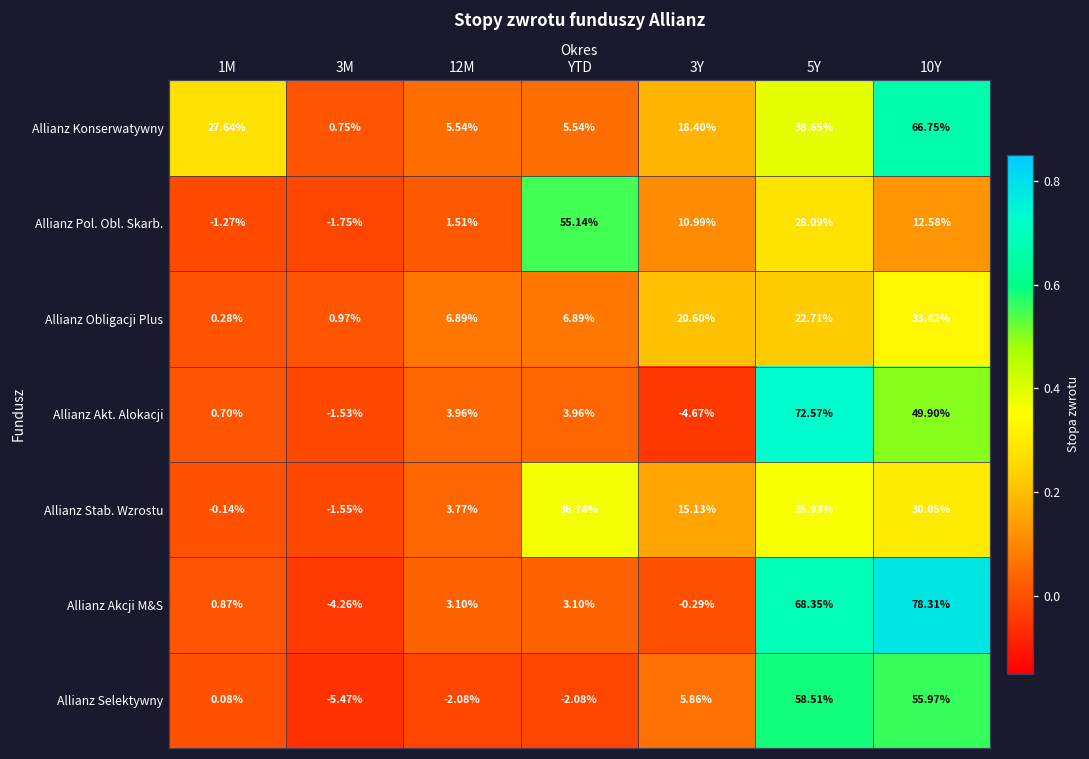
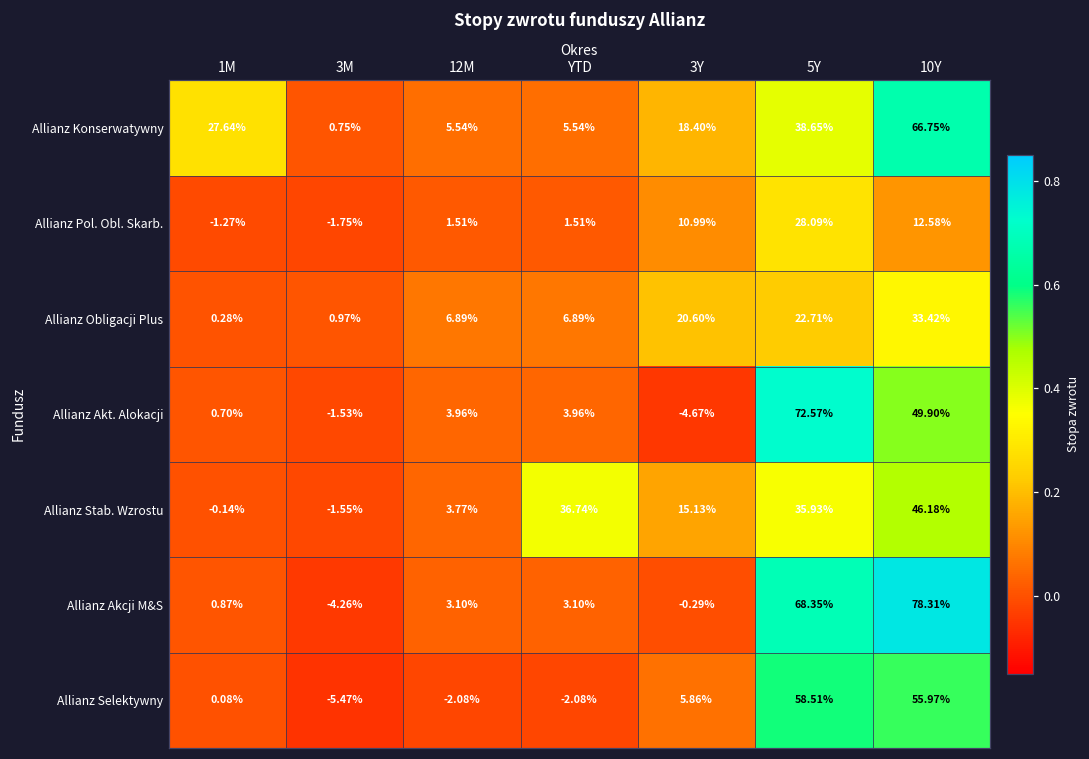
  {
    "Allianz Konserwatywny": {
      "1M": "27.64%",
      "3M": "0.75%",
      "12M": "5.54%",
      "YTD": "5.54%",
      "3Y": "18.40%",
      "5Y": "38.65%",
      "10Y": "66.75%"
    },
    "Allianz Pol. Obl. Skarb.": {
      "1M": "-1.27%",
      "3M": "-1.75%",
      "12M": "1.51%",
-     "YTD": "55.14%",
+     "YTD": "1.51%",
      "3Y": "10.99%",
      "5Y": "28.09%",
      "10Y": "12.58%"
    },
    "Allianz Obligacji Plus": {
      "1M": "0.28%",
      "3M": "0.97%",
      "12M": "6.89%",
      "YTD": "6.89%",
      "3Y": "20.60%",
      "5Y": "22.71%",
      "10Y": "33.42%"
    },
    "Allianz Akt. Alokacji": {
      "1M": "0.70%",
      "3M": "-1.53%",
      "12M": "3.96%",
      "YTD": "3.96%",
      "3Y": "-4.67%",
      "5Y": "72.57%",
      "10Y": "49.90%"
    },
    "Allianz Stab. Wzrostu": {
      "1M": "-0.14%",
      "3M": "-1.55%",
      "12M": "3.77%",
      "YTD": "36.74%",
      "3Y": "15.13%",
      "5Y": "35.93%",
-     "10Y": "30.05%"
+     "10Y": "46.18%"
    },
    "Allianz Akcji M&S": {
      "1M": "0.87%",
      "3M": "-4.26%",
      "12M": "3.10%",
      "YTD": "3.10%",
      "3Y": "-0.29%",
      "5Y": "68.35%",
      "10Y": "78.31%"
    },
    "Allianz Selektywny": {
      "1M": "0.08%",
      "3M": "-5.47%",
      "12M": "-2.08%",
      "YTD": "-2.08%",
      "3Y": "5.86%",
      "5Y": "58.51%",
      "10Y": "55.97%"
    }
  }
